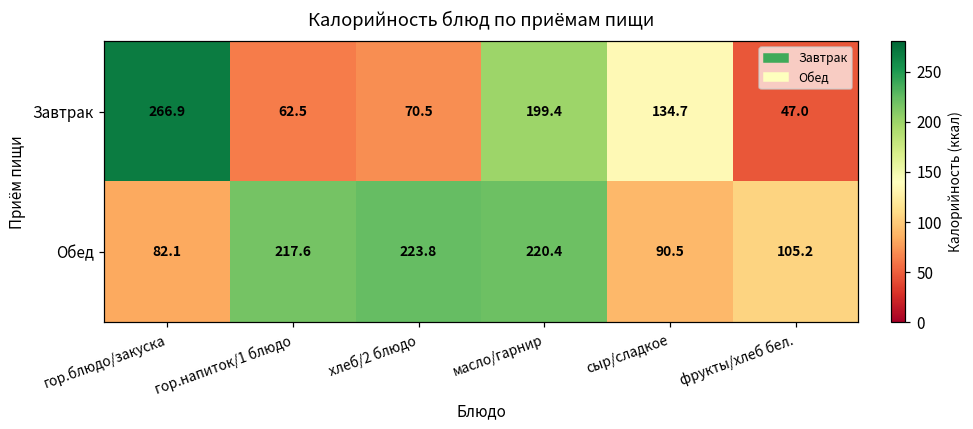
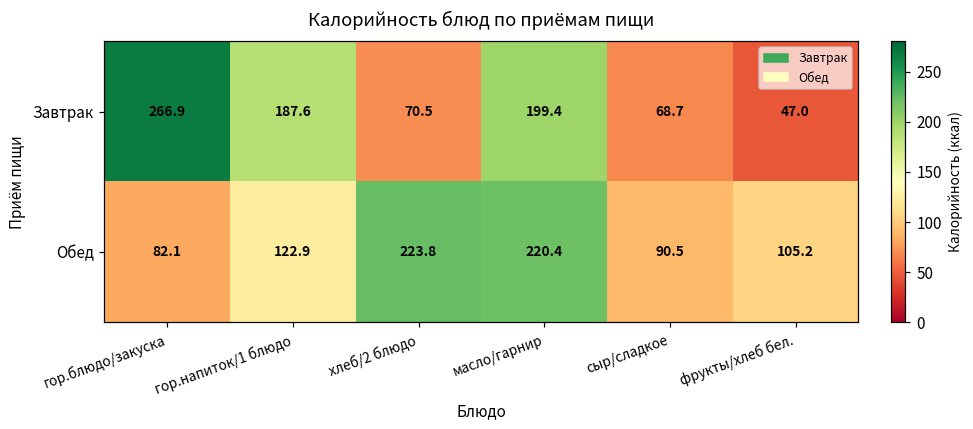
  {
    "Завтрак": {
      "гор.блюдо/закуска": 266.9,
-     "гор.напиток/1 блюдо": 62.5,
+     "гор.напиток/1 блюдо": 187.6,
      "хлеб/2 блюдо": 70.5,
      "масло/гарнир": 199.4,
-     "сыр/сладкое": 134.7,
+     "сыр/сладкое": 68.7,
      "фрукты/хлеб бел.": 47.0
    },
    "Обед": {
      "гор.блюдо/закуска": 82.1,
-     "гор.напиток/1 блюдо": 217.6,
+     "гор.напиток/1 блюдо": 122.9,
      "хлеб/2 блюдо": 223.8,
      "масло/гарнир": 220.4,
      "сыр/сладкое": 90.5,
      "фрукты/хлеб бел.": 105.2
    }
  }
